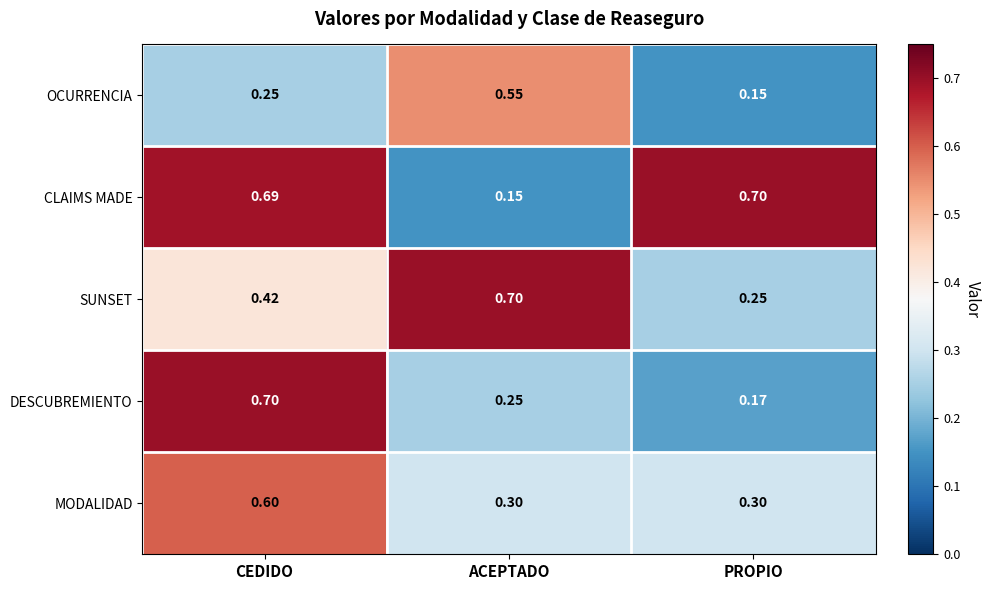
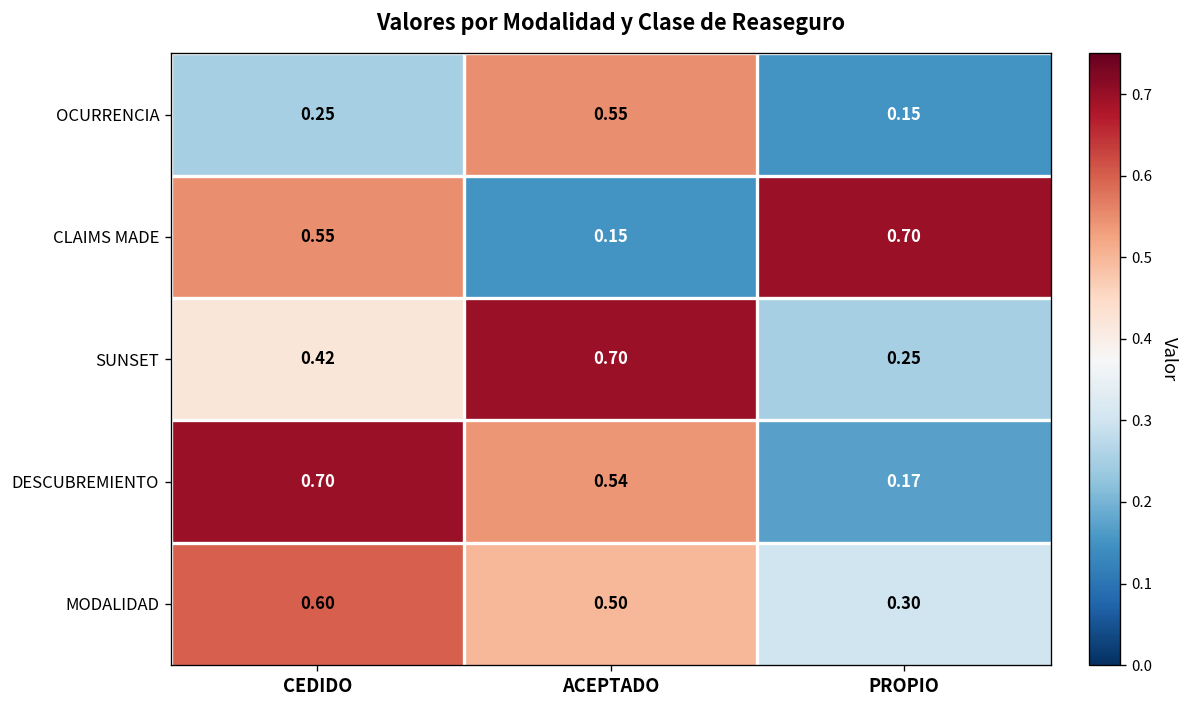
  {
    "OCURRENCIA": {
      "CEDIDO": 0.25,
      "ACEPTADO": 0.55,
      "PROPIO": 0.15
    },
    "CLAIMS MADE": {
-     "CEDIDO": 0.69,
+     "CEDIDO": 0.55,
      "ACEPTADO": 0.15,
      "PROPIO": 0.70
    },
    "SUNSET": {
      "CEDIDO": 0.42,
      "ACEPTADO": 0.70,
      "PROPIO": 0.25
    },
    "DESCUBREMIENTO": {
      "CEDIDO": 0.70,
-     "ACEPTADO": 0.25,
+     "ACEPTADO": 0.54,
      "PROPIO": 0.17
    },
    "MODALIDAD": {
      "CEDIDO": 0.60,
-     "ACEPTADO": 0.30,
+     "ACEPTADO": 0.50,
      "PROPIO": 0.30
    }
  }
